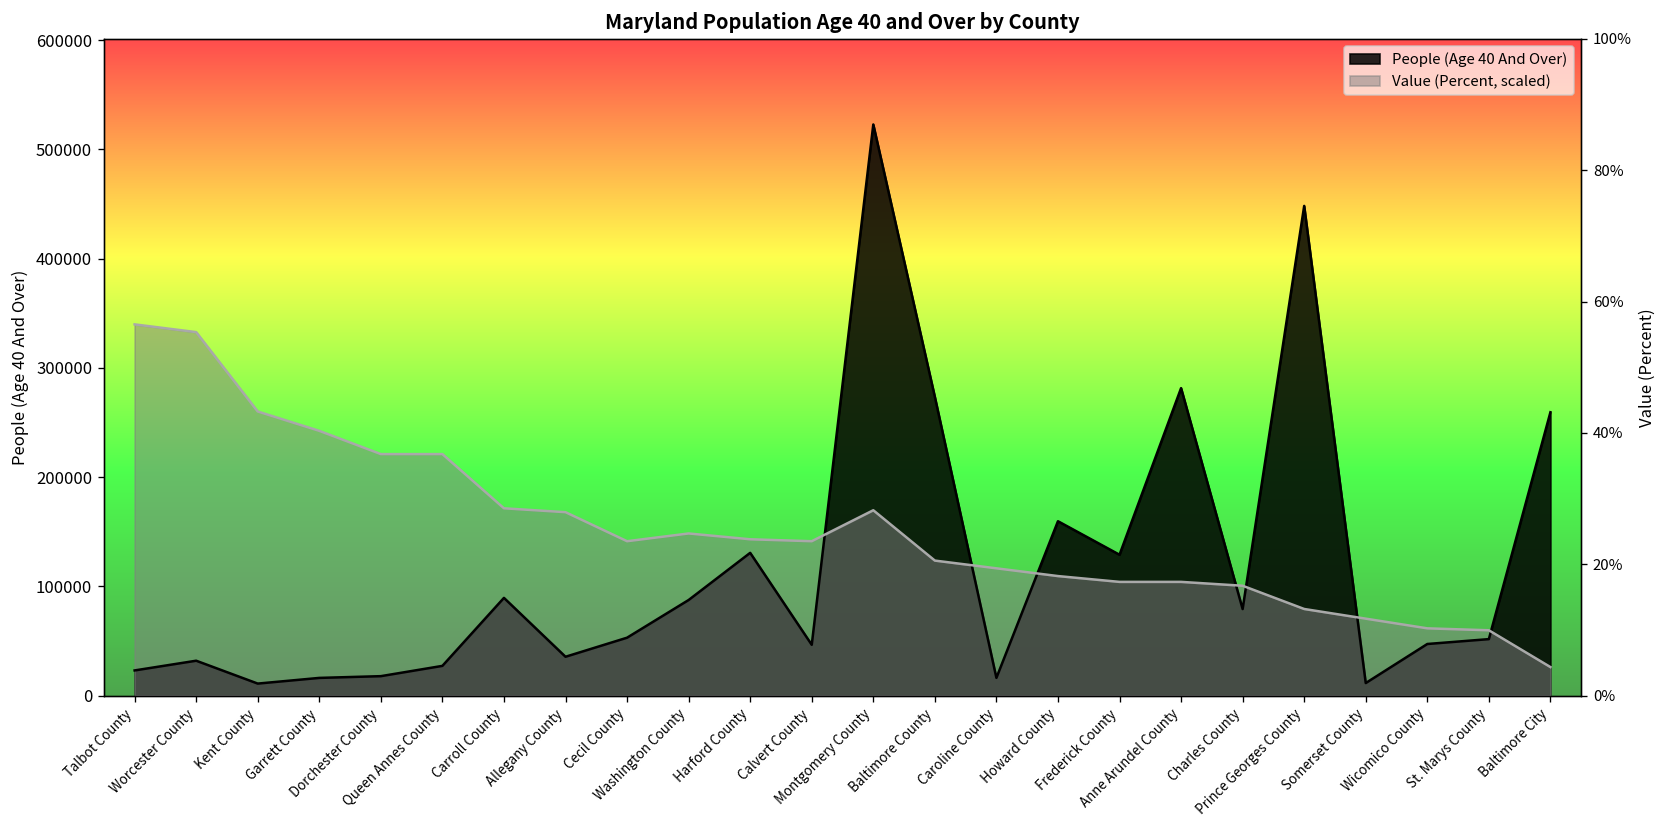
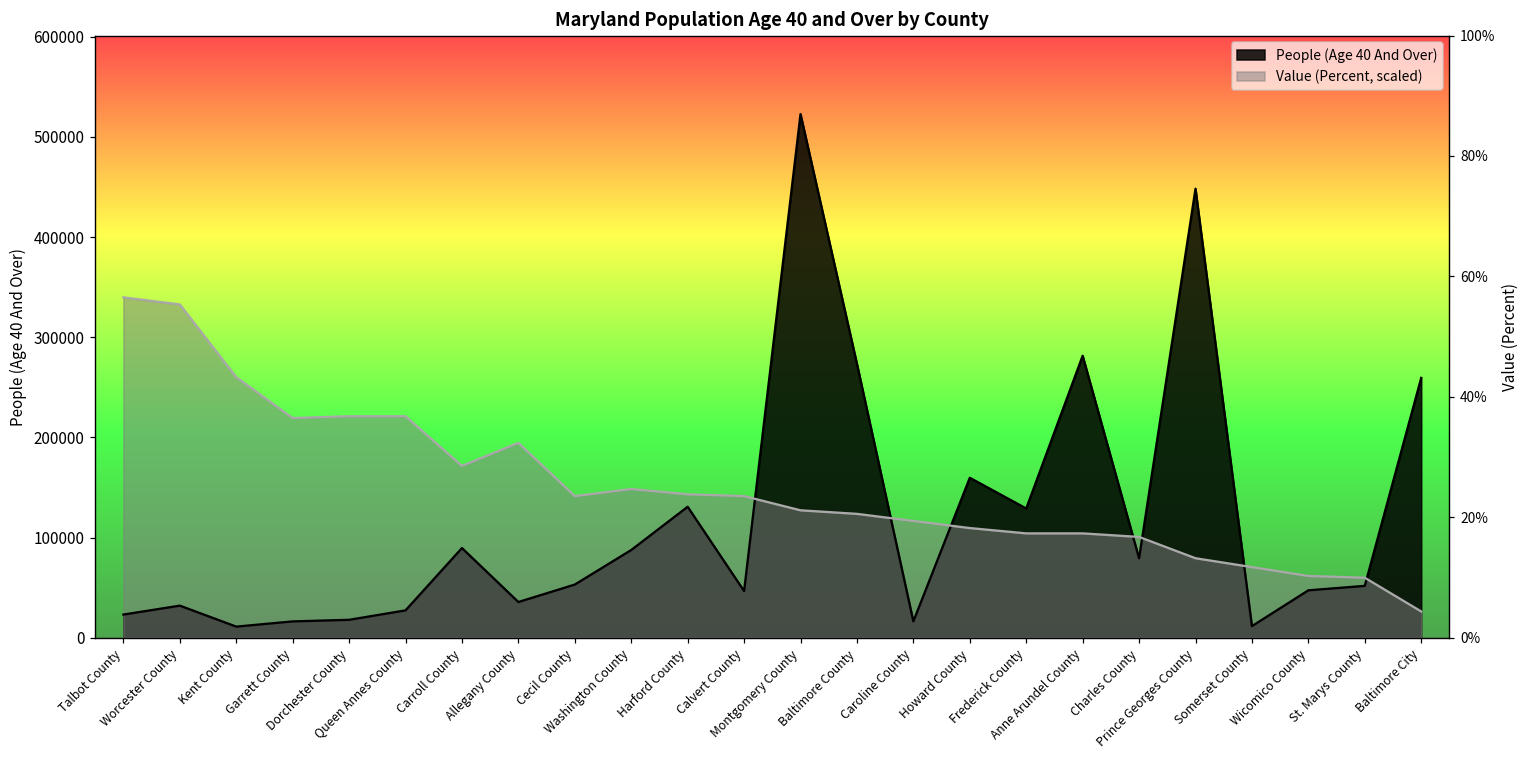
  {
    "People (Age 40 And Over)": {
      "Talbot County": 20000,
      "Worcester County": 30000,
      "Kent County": 10000,
      "Garrett County": 20000,
      "Dorchester County": 20000,
      "Queen Annes County": 30000,
      "Carroll County": 90000,
      "Allegany County": 40000,
      "Cecil County": 50000,
      "Washington County": 90000,
      "Harford County": 130000,
      "Calvert County": 50000,
      "Montgomery County": 520000,
      "Baltimore County": 270000,
      "Caroline County": 20000,
      "Howard County": 160000,
      "Frederick County": 130000,
      "Anne Arundel County": 280000,
      "Charles County": 80000,
      "Prince Georges County": 450000,
      "Somerset County": 10000,
      "Wicomico County": 50000,
      "St. Marys County": 50000,
      "Baltimore City": 260000
    },
    "Value (Percent, scaled)": {
      "Talbot County": 340000,
      "Worcester County": 330000,
      "Kent County": 260000,
-     "Garrett County": 240000,
+     "Garrett County": 220000,
      "Dorchester County": 220000,
      "Queen Annes County": 220000,
      "Carroll County": 170000,
-     "Allegany County": 170000,
+     "Allegany County": 190000,
      "Cecil County": 140000,
      "Washington County": 150000,
      "Harford County": 140000,
      "Calvert County": 140000,
-     "Montgomery County": 170000,
+     "Montgomery County": 130000,
      "Baltimore County": 120000,
      "Caroline County": 120000,
      "Howard County": 110000,
      "Frederick County": 100000,
      "Anne Arundel County": 100000,
      "Charles County": 100000,
      "Prince Georges County": 80000,
      "Somerset County": 70000,
      "Wicomico County": 60000,
      "St. Marys County": 60000,
      "Baltimore City": 30000
    }
  }
